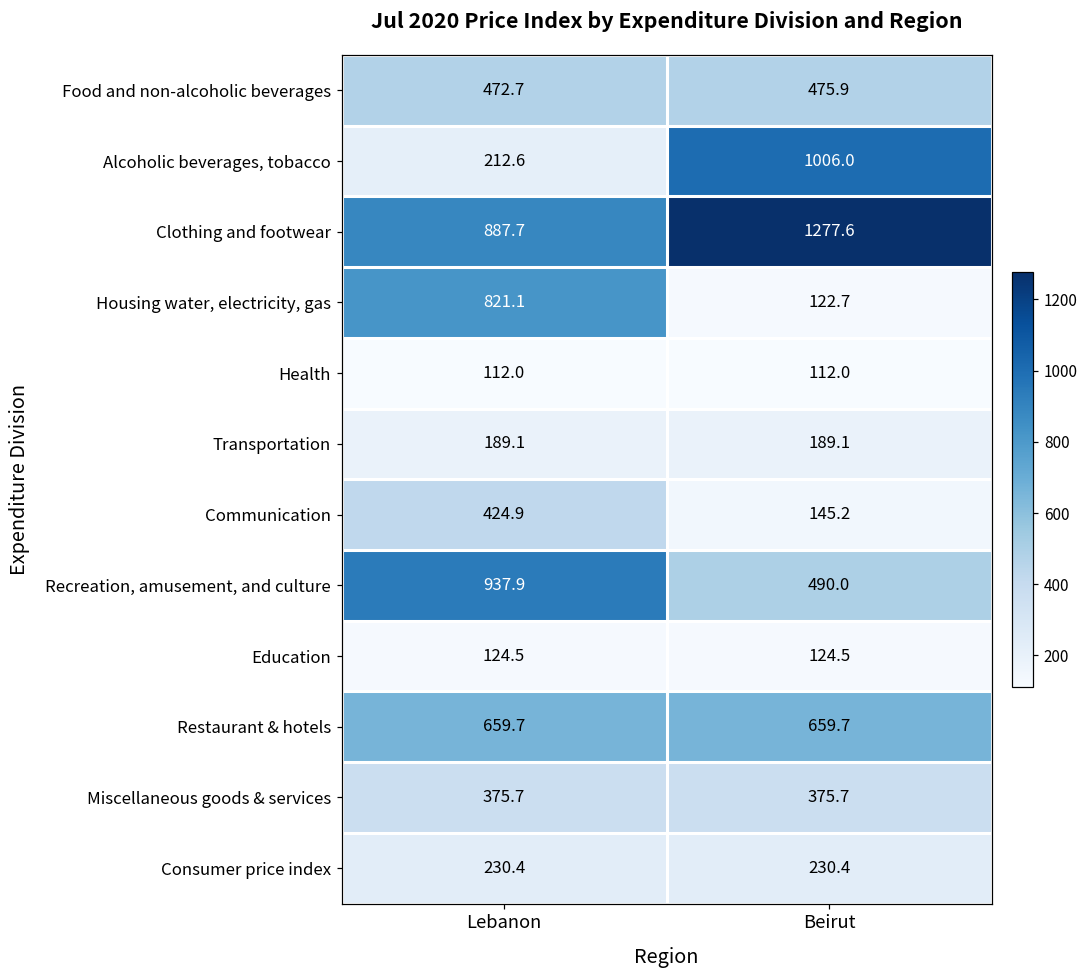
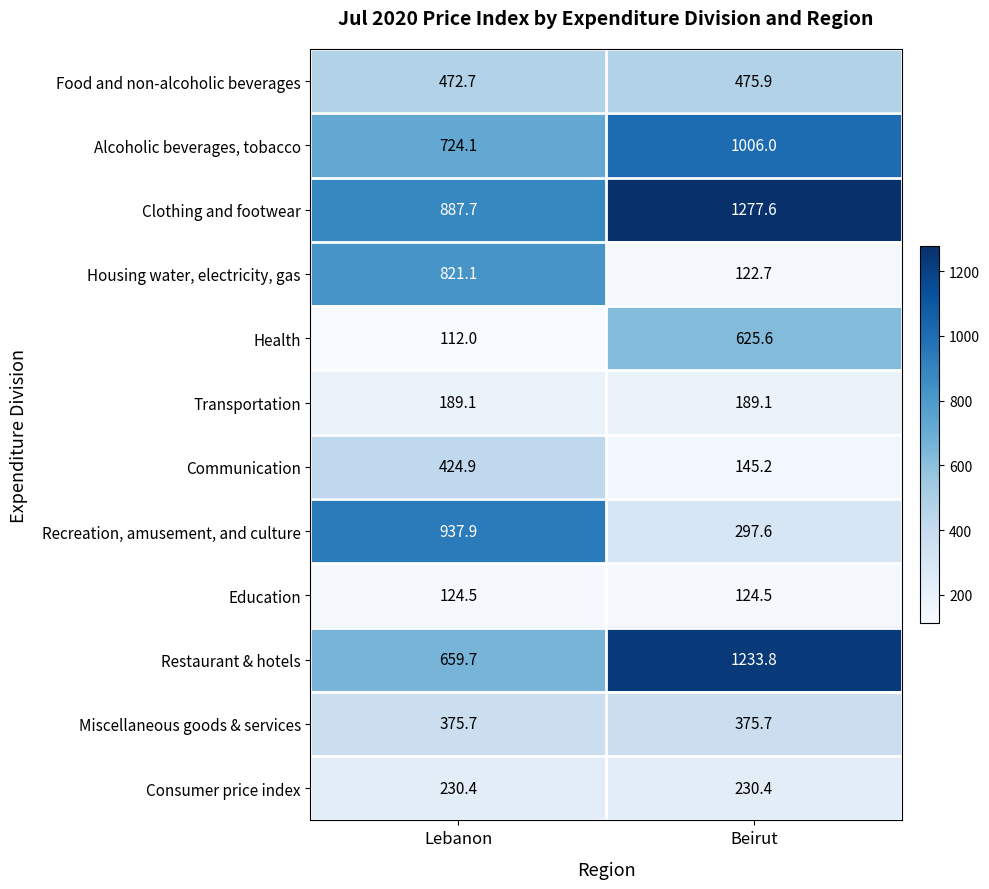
  {
    "Food and non-alcoholic beverages": {
      "Lebanon": 472.7,
      "Beirut": 475.9
    },
    "Alcoholic beverages, tobacco": {
-     "Lebanon": 212.6,
+     "Lebanon": 724.1,
      "Beirut": 1006.0
    },
    "Clothing and footwear": {
      "Lebanon": 887.7,
      "Beirut": 1277.6
    },
    "Housing water, electricity, gas": {
      "Lebanon": 821.1,
      "Beirut": 122.7
    },
    "Health": {
      "Lebanon": 112.0,
-     "Beirut": 112.0
+     "Beirut": 625.6
    },
    "Transportation": {
      "Lebanon": 189.1,
      "Beirut": 189.1
    },
    "Communication": {
      "Lebanon": 424.9,
      "Beirut": 145.2
    },
    "Recreation, amusement, and culture": {
      "Lebanon": 937.9,
-     "Beirut": 490.0
+     "Beirut": 297.6
    },
    "Education": {
      "Lebanon": 124.5,
      "Beirut": 124.5
    },
    "Restaurant & hotels": {
      "Lebanon": 659.7,
-     "Beirut": 659.7
+     "Beirut": 1233.8
    },
    "Miscellaneous goods & services": {
      "Lebanon": 375.7,
      "Beirut": 375.7
    },
    "Consumer price index": {
      "Lebanon": 230.4,
      "Beirut": 230.4
    }
  }
